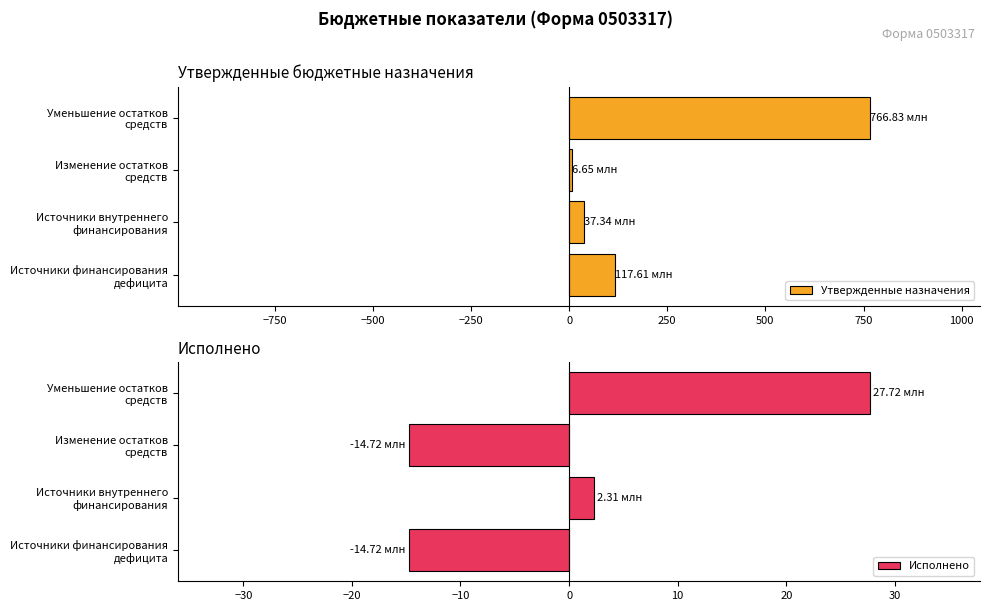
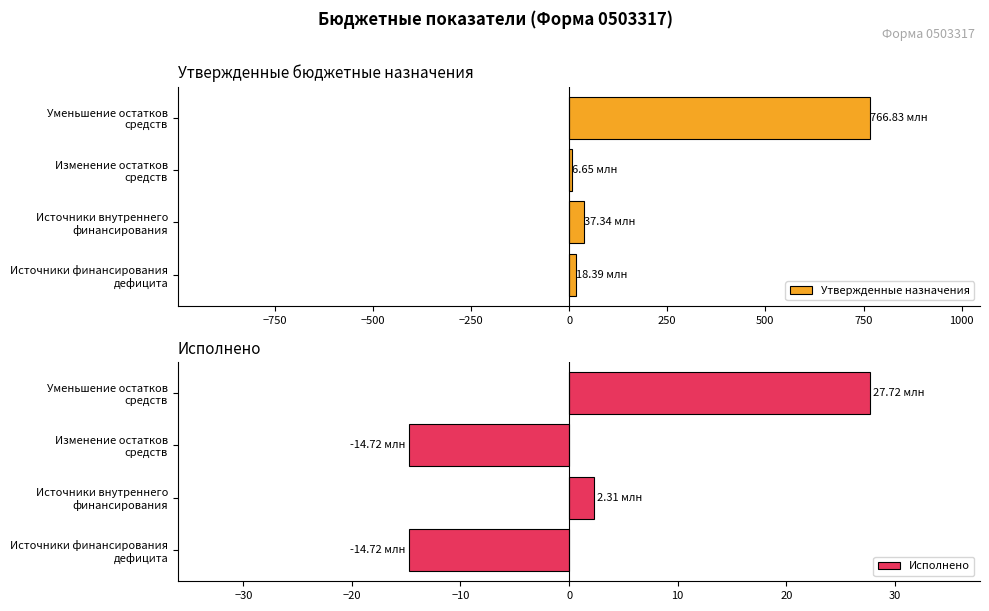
  {
    "Утвержденные бюджетные назначения": {
      "Уменьшение остатков средств": 766.83,
      "Изменение остатков средств": 6.65,
      "Источники внутреннего финансирования": 37.34,
-     "Источники финансирования дефицита": 117.61
+     "Источники финансирования дефицита": 18.39
    },
    "Исполнено": {
      "Уменьшение остатков средств": 27.72,
      "Изменение остатков средств": -14.72,
      "Источники внутреннего финансирования": 2.31,
      "Источники финансирования дефицита": -14.72
    }
  }
